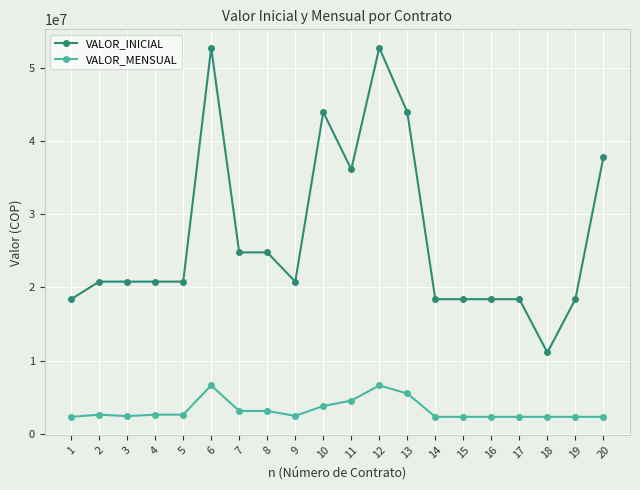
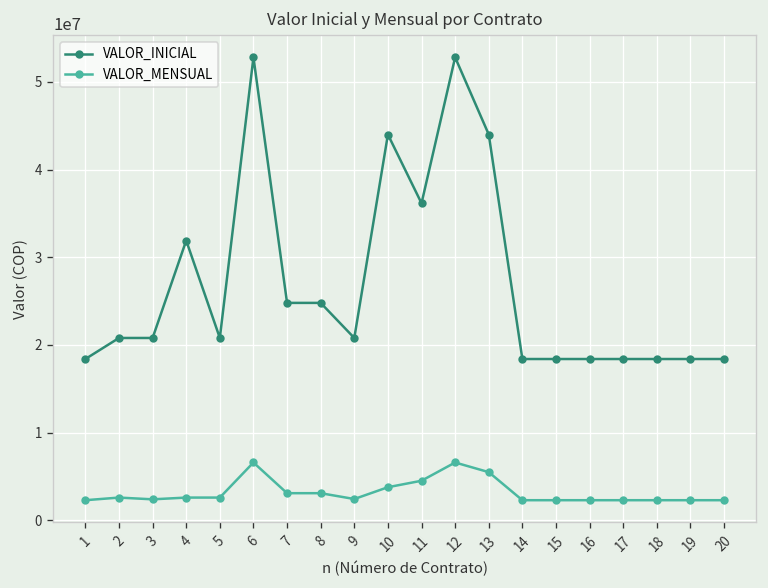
  {
    "VALOR_INICIAL": {
      "1": 18000000,
      "2": 21000000,
      "3": 21000000,
-     "4": 21000000,
+     "4": 32000000,
      "5": 21000000,
      "6": 53000000,
      "7": 25000000,
      "8": 25000000,
      "9": 21000000,
      "10": 44000000,
      "11": 36000000,
      "12": 53000000,
      "13": 44000000,
      "14": 18000000,
      "15": 18000000,
      "16": 18000000,
      "17": 18000000,
-     "18": 11000000,
+     "18": 18000000,
      "19": 18000000,
-     "20": 38000000
+     "20": 18000000
    },
    "VALOR_MENSUAL": {
      "1": 2000000,
      "2": 3000000,
      "3": 2000000,
      "4": 3000000,
      "5": 3000000,
      "6": 7000000,
      "7": 3000000,
      "8": 3000000,
      "9": 2000000,
      "10": 4000000,
      "11": 5000000,
      "12": 7000000,
      "13": 6000000,
      "14": 2000000,
      "15": 2000000,
      "16": 2000000,
      "17": 2000000,
      "18": 2000000,
      "19": 2000000,
      "20": 2000000
    }
  }
